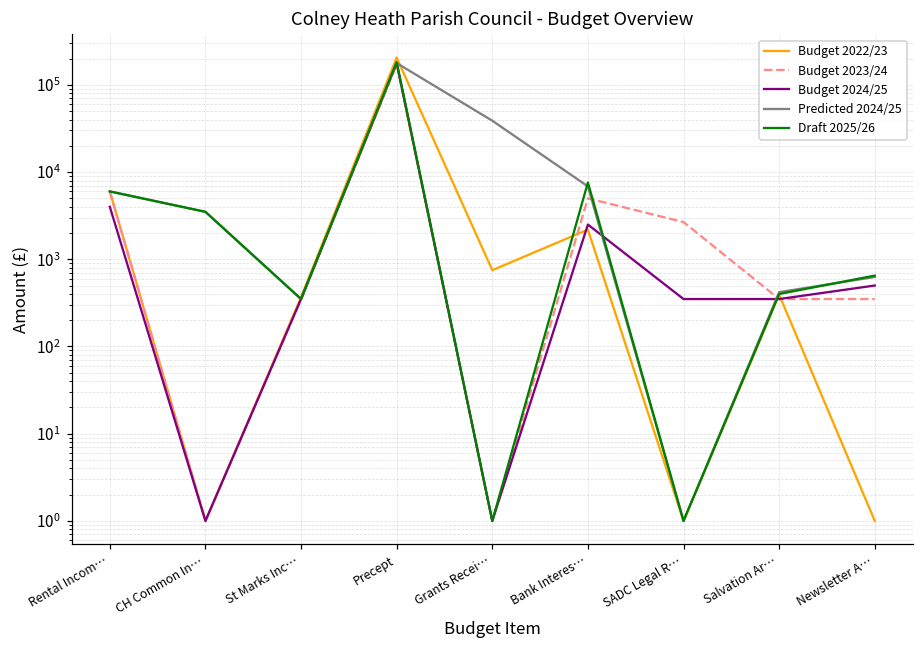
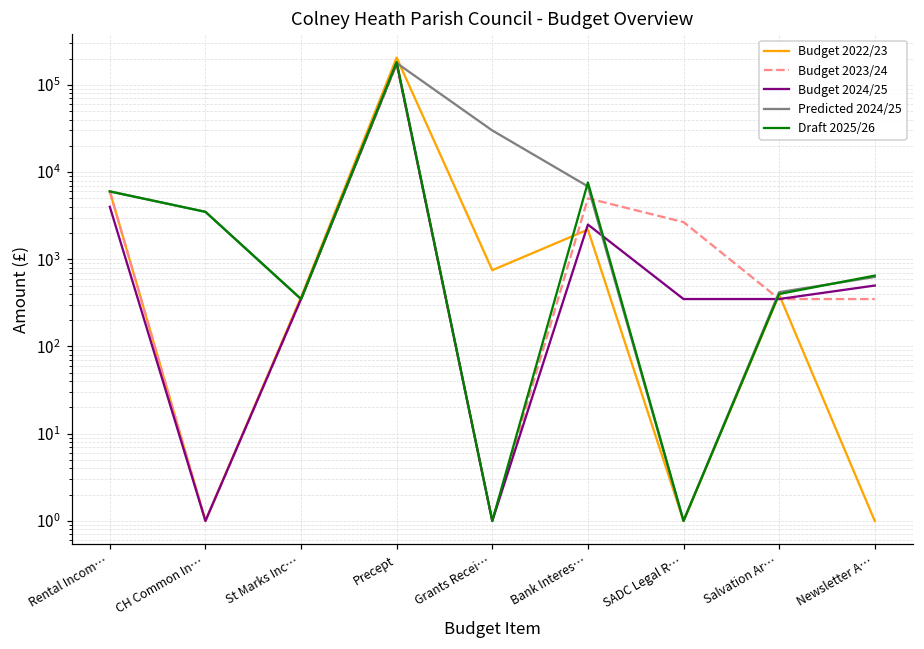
  {
    "Budget 2022/23": {
      "Precept": 210000,
      "Grants Recei…": 800,
      "Bank Interes…": 2200,
      "Newsletter A…": 1
    },
    "Budget 2023/24": {
      "Bank Interes…": 5000,
      "SADC Legal R…": 2700,
      "Newsletter A…": 400
    },
    "Budget 2024/25": {
      "Rental Incom…": 4000,
      "Bank Interes…": 2500,
      "SADC Legal R…": 400,
      "Newsletter A…": 500
    },
    "Predicted 2024/25": {
-     "Grants Recei…": 40000,
+     "Grants Recei…": 30000,
      "Bank Interes…": 7000
    },
    "Draft 2025/26": {
      "Bank Interes…": 8000
    }
  }
